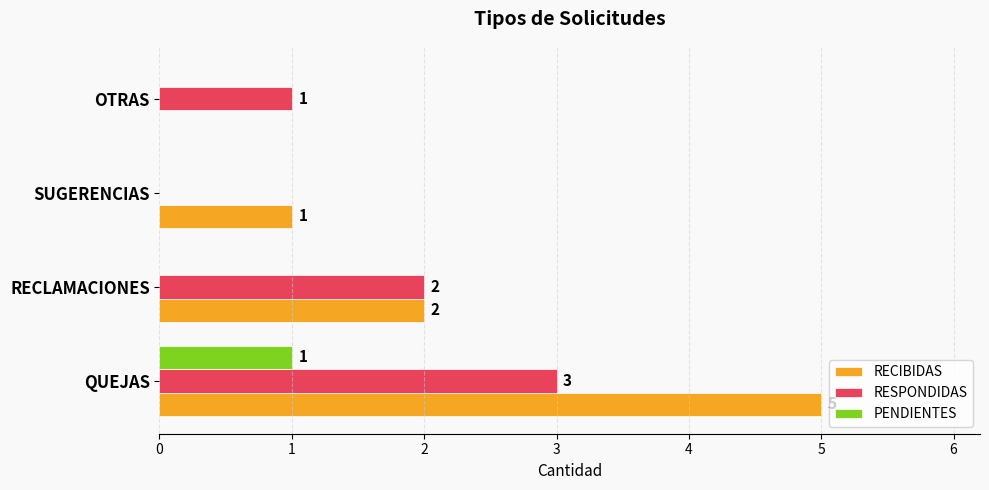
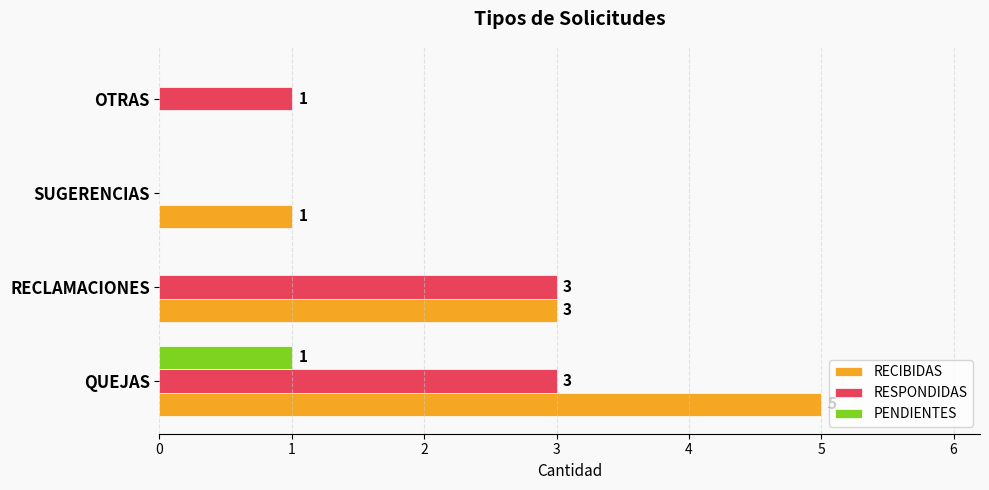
  {
    "RECIBIDAS": {
      "SUGERENCIAS": 1,
-     "RECLAMACIONES": 2
+     "RECLAMACIONES": 3
    },
    "RESPONDIDAS": {
      "OTRAS": 1,
-     "RECLAMACIONES": 2,
+     "RECLAMACIONES": 3,
      "QUEJAS": 3
    },
    "PENDIENTES": {
      "QUEJAS": 1
    }
  }
